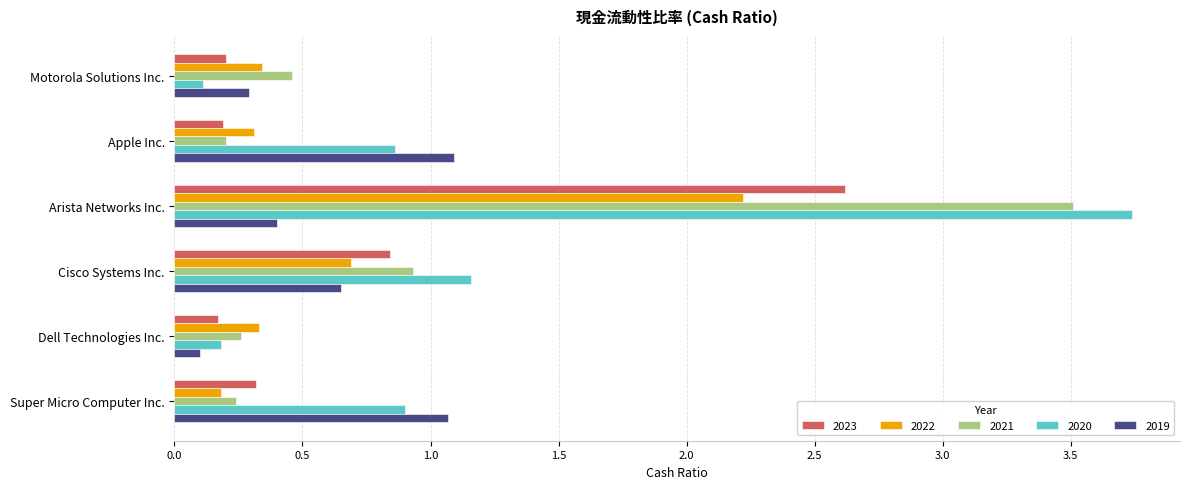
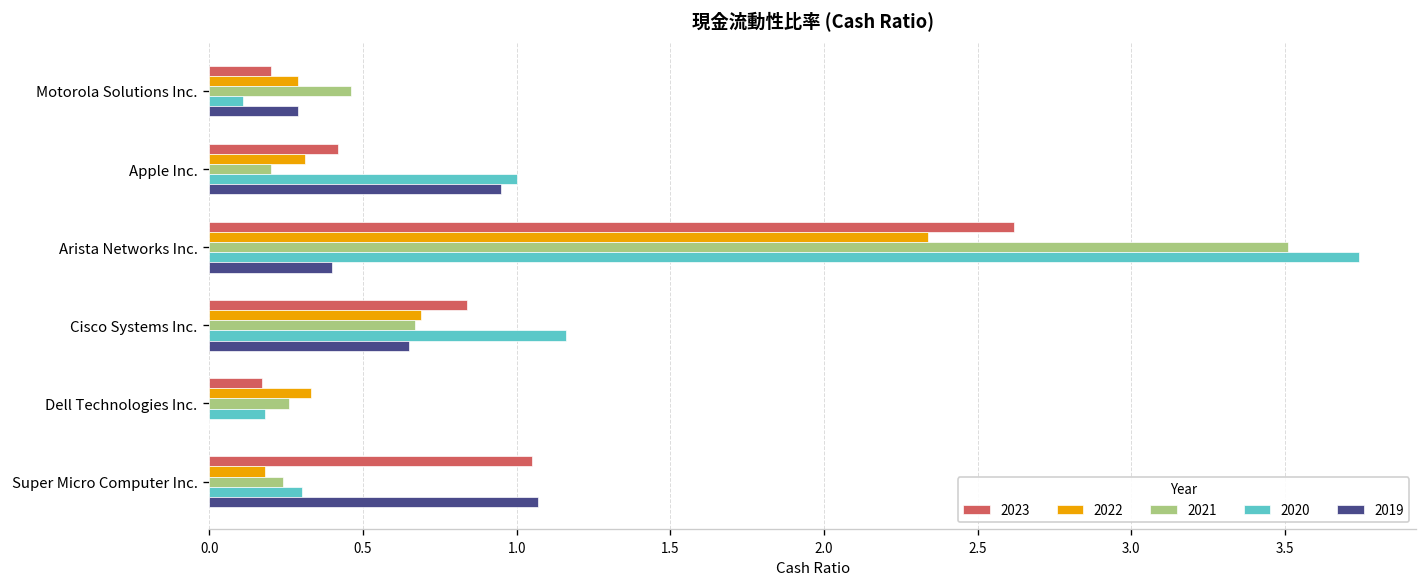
  {
    "2023": {
      "Motorola Solutions Inc.": 0.20,
-     "Apple Inc.": 0.19,
+     "Apple Inc.": 0.42,
      "Arista Networks Inc.": 2.62,
      "Cisco Systems Inc.": 0.84,
      "Dell Technologies Inc.": 0.17,
-     "Super Micro Computer Inc.": 0.32
+     "Super Micro Computer Inc.": 1.05
    },
    "2022": {
-     "Motorola Solutions Inc.": 0.34,
+     "Motorola Solutions Inc.": 0.29,
      "Apple Inc.": 0.31,
-     "Arista Networks Inc.": 2.22,
+     "Arista Networks Inc.": 2.34,
      "Cisco Systems Inc.": 0.69,
      "Dell Technologies Inc.": 0.33,
      "Super Micro Computer Inc.": 0.18
    },
    "2021": {
      "Motorola Solutions Inc.": 0.46,
      "Apple Inc.": 0.20,
      "Arista Networks Inc.": 3.51,
-     "Cisco Systems Inc.": 0.93,
+     "Cisco Systems Inc.": 0.67,
      "Dell Technologies Inc.": 0.26,
      "Super Micro Computer Inc.": 0.24
    },
    "2020": {
      "Motorola Solutions Inc.": 0.11,
-     "Apple Inc.": 0.86,
+     "Apple Inc.": 1.00,
      "Arista Networks Inc.": 3.74,
      "Cisco Systems Inc.": 1.16,
      "Dell Technologies Inc.": 0.18,
-     "Super Micro Computer Inc.": 0.9
+     "Super Micro Computer Inc.": 0.3
    },
    "2019": {
      "Motorola Solutions Inc.": 0.29,
-     "Apple Inc.": 1.09,
+     "Apple Inc.": 0.95,
      "Arista Networks Inc.": 0.40,
      "Cisco Systems Inc.": 0.65,
-     "Dell Technologies Inc.": 0.1,
+     "Dell Technologies Inc.": 0.0,
      "Super Micro Computer Inc.": 1.07
    }
  }
